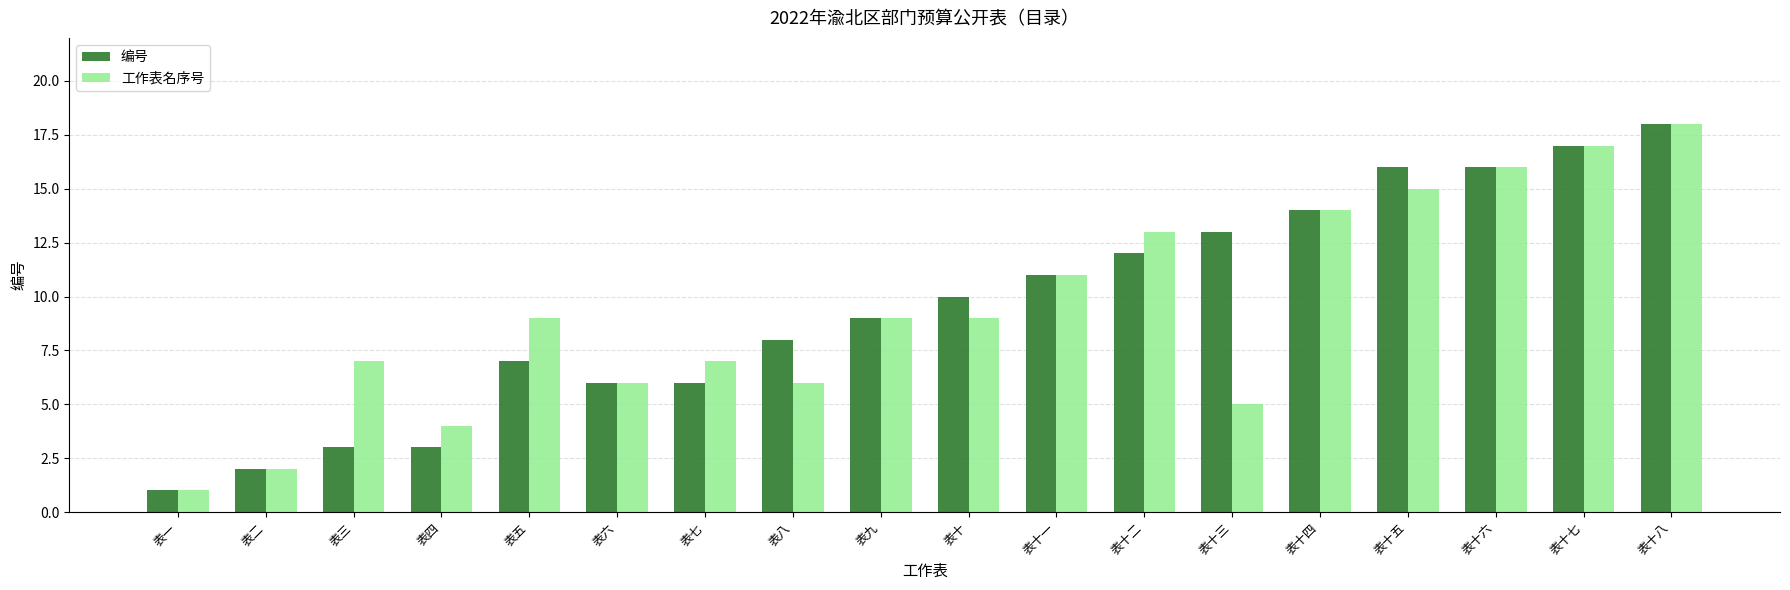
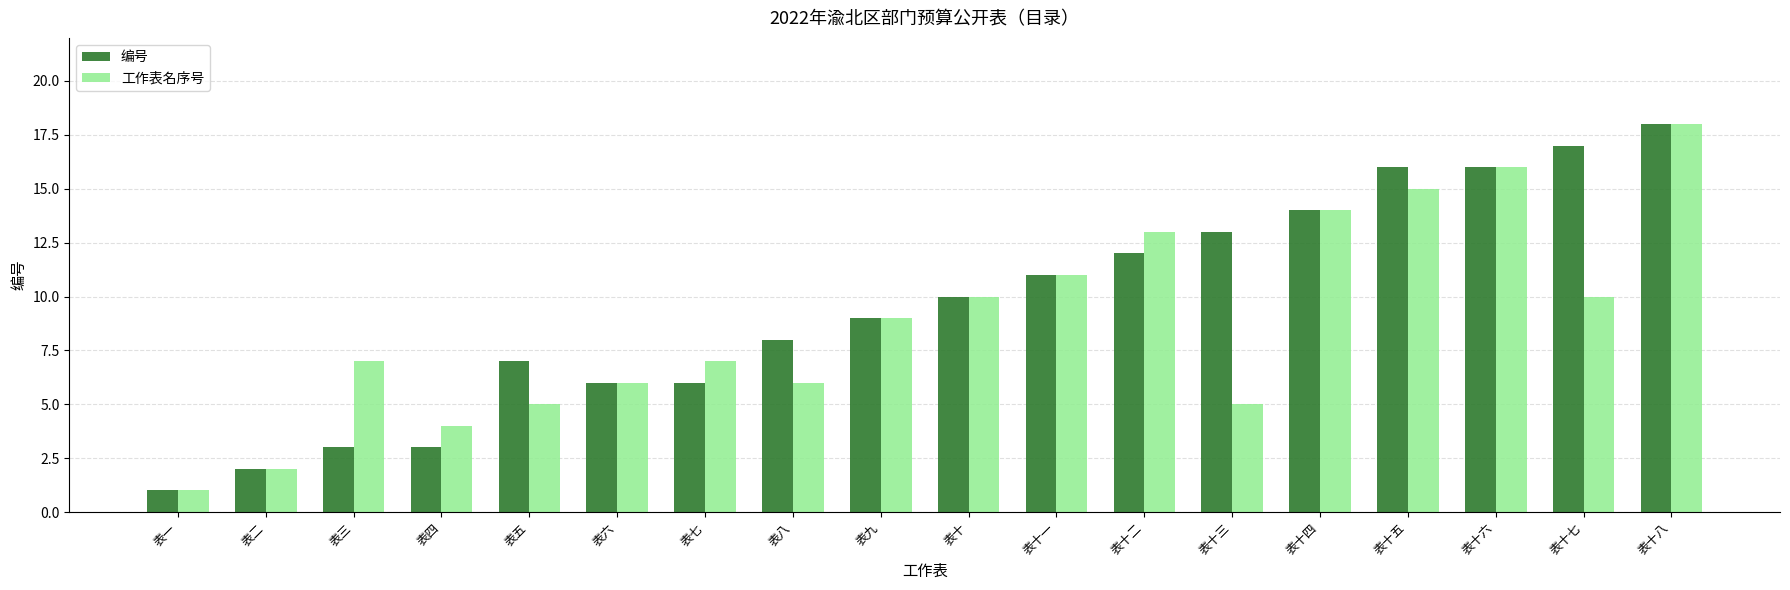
  {
    "编号": {
      "表一": 1,
      "表二": 2,
      "表三": 3,
      "表四": 3,
      "表五": 7,
      "表六": 6,
      "表七": 6,
      "表八": 8,
      "表九": 9,
      "表十": 10,
      "表十一": 11,
      "表十二": 12,
      "表十三": 13,
      "表十四": 14,
      "表十五": 16,
      "表十六": 16,
      "表十七": 17,
      "表十八": 18
    },
    "工作表名序号": {
      "表一": 1,
      "表二": 2,
      "表三": 7,
      "表四": 4,
-     "表五": 9,
+     "表五": 5,
      "表六": 6,
      "表七": 7,
      "表八": 6,
      "表九": 9,
-     "表十": 9,
+     "表十": 10,
      "表十一": 11,
      "表十二": 13,
      "表十三": 5,
      "表十四": 14,
      "表十五": 15,
      "表十六": 16,
-     "表十七": 17,
+     "表十七": 10,
      "表十八": 18
    }
  }
